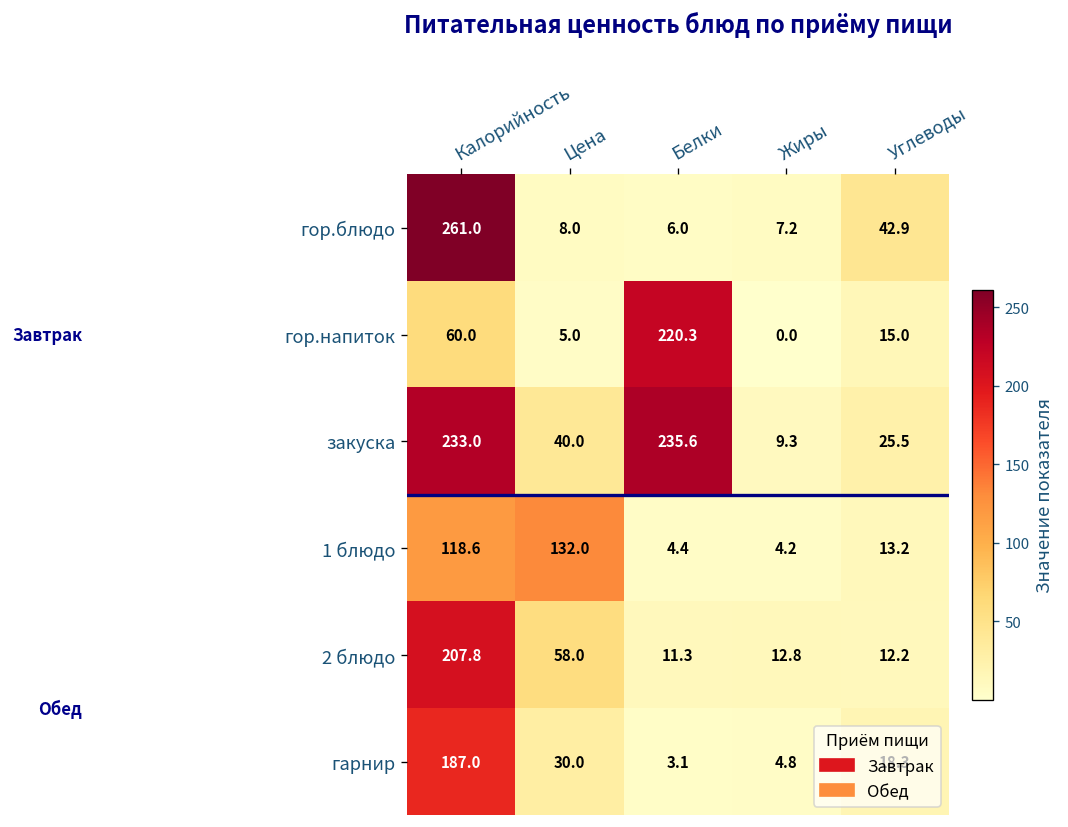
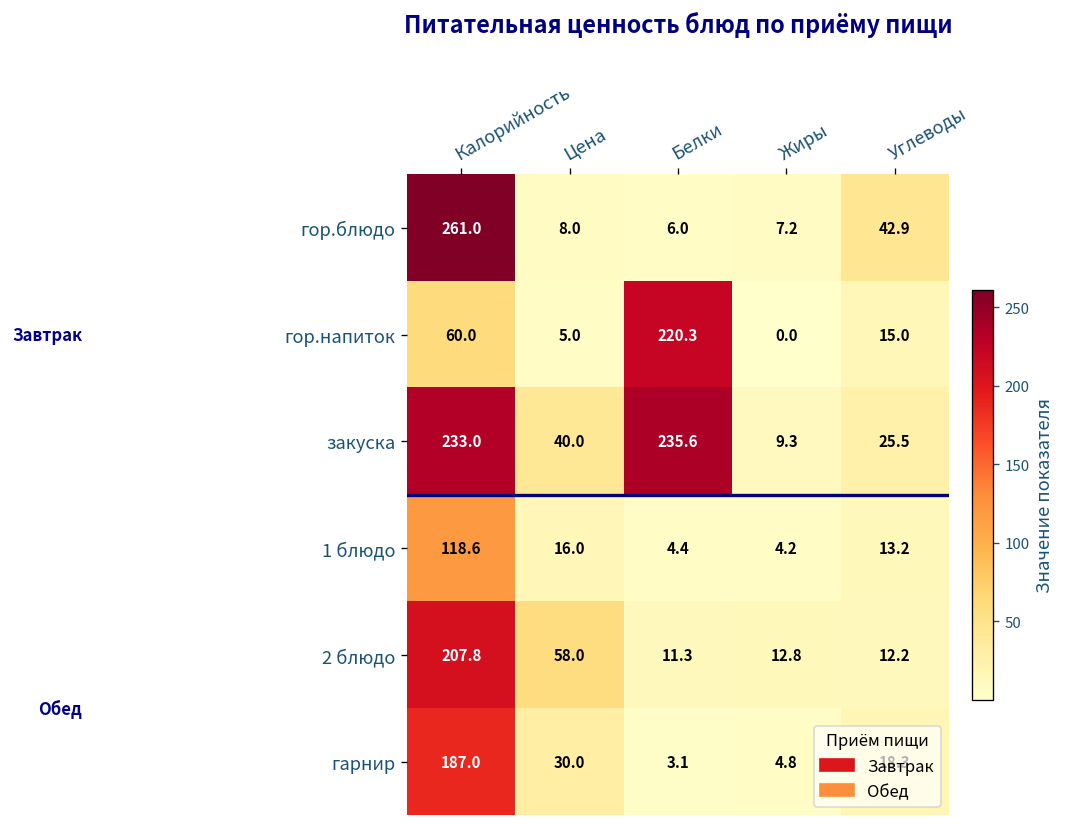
  {
    "гор.блюдо": {
      "Калорийность": 261.0,
      "Цена": 8.0,
      "Белки": 6.0,
      "Жиры": 7.2,
      "Углеводы": 42.9
    },
    "гор.напиток": {
      "Калорийность": 60.0,
      "Цена": 5.0,
      "Белки": 220.3,
      "Жиры": 0.0,
      "Углеводы": 15.0
    },
    "закуска": {
      "Калорийность": 233.0,
      "Цена": 40.0,
      "Белки": 235.6,
      "Жиры": 9.3,
      "Углеводы": 25.5
    },
    "1 блюдо": {
      "Калорийность": 118.6,
-     "Цена": 132.0,
+     "Цена": 16.0,
      "Белки": 4.4,
      "Жиры": 4.2,
      "Углеводы": 13.2
    },
    "2 блюдо": {
      "Калорийность": 207.8,
      "Цена": 58.0,
      "Белки": 11.3,
      "Жиры": 12.8,
      "Углеводы": 12.2
    },
    "гарнир": {
      "Калорийность": 187.0,
      "Цена": 30.0,
      "Белки": 3.1,
      "Жиры": 4.8
    }
  }
